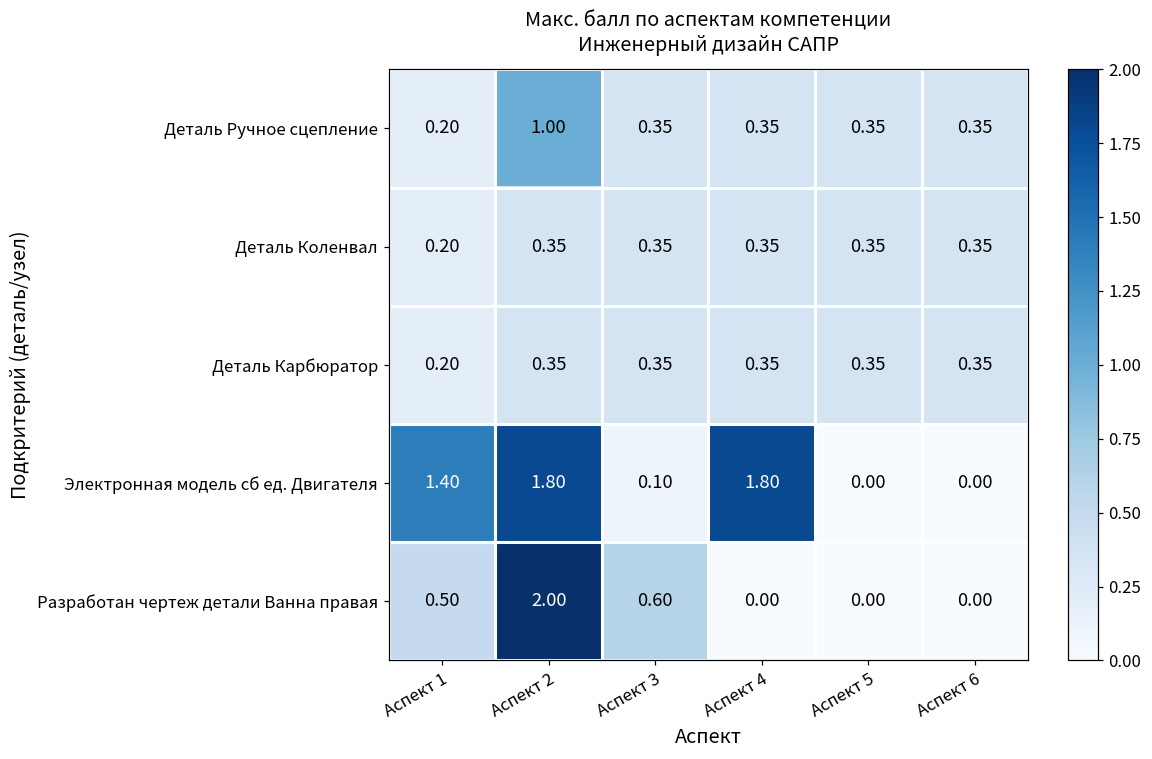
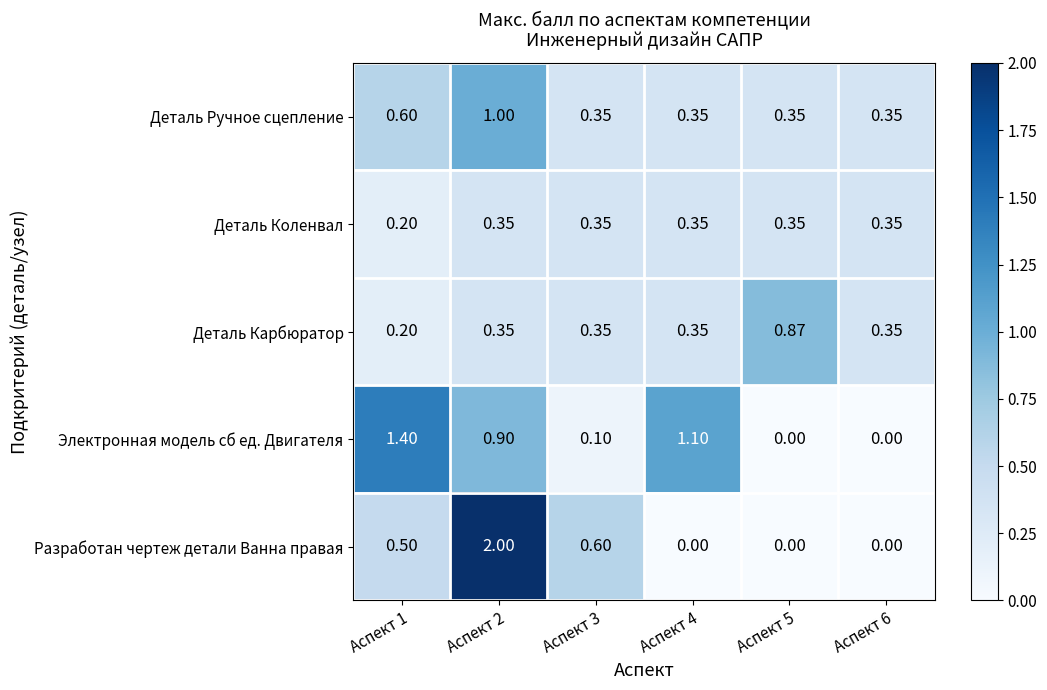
  {
    "Деталь Ручное сцепление": {
-     "Аспект 1": 0.20,
+     "Аспект 1": 0.60,
      "Аспект 2": 1.00,
      "Аспект 3": 0.35,
      "Аспект 4": 0.35,
      "Аспект 5": 0.35,
      "Аспект 6": 0.35
    },
    "Деталь Коленвал": {
      "Аспект 1": 0.20,
      "Аспект 2": 0.35,
      "Аспект 3": 0.35,
      "Аспект 4": 0.35,
      "Аспект 5": 0.35,
      "Аспект 6": 0.35
    },
    "Деталь Карбюратор": {
      "Аспект 1": 0.20,
      "Аспект 2": 0.35,
      "Аспект 3": 0.35,
      "Аспект 4": 0.35,
-     "Аспект 5": 0.35,
+     "Аспект 5": 0.87,
      "Аспект 6": 0.35
    },
    "Электронная модель сб ед. Двигателя": {
      "Аспект 1": 1.40,
-     "Аспект 2": 1.80,
+     "Аспект 2": 0.90,
      "Аспект 3": 0.10,
-     "Аспект 4": 1.80,
+     "Аспект 4": 1.10,
      "Аспект 5": 0.00,
      "Аспект 6": 0.00
    },
    "Разработан чертеж детали Ванна правая": {
      "Аспект 1": 0.50,
      "Аспект 2": 2.00,
      "Аспект 3": 0.60,
      "Аспект 4": 0.00,
      "Аспект 5": 0.00,
      "Аспект 6": 0.00
    }
  }
